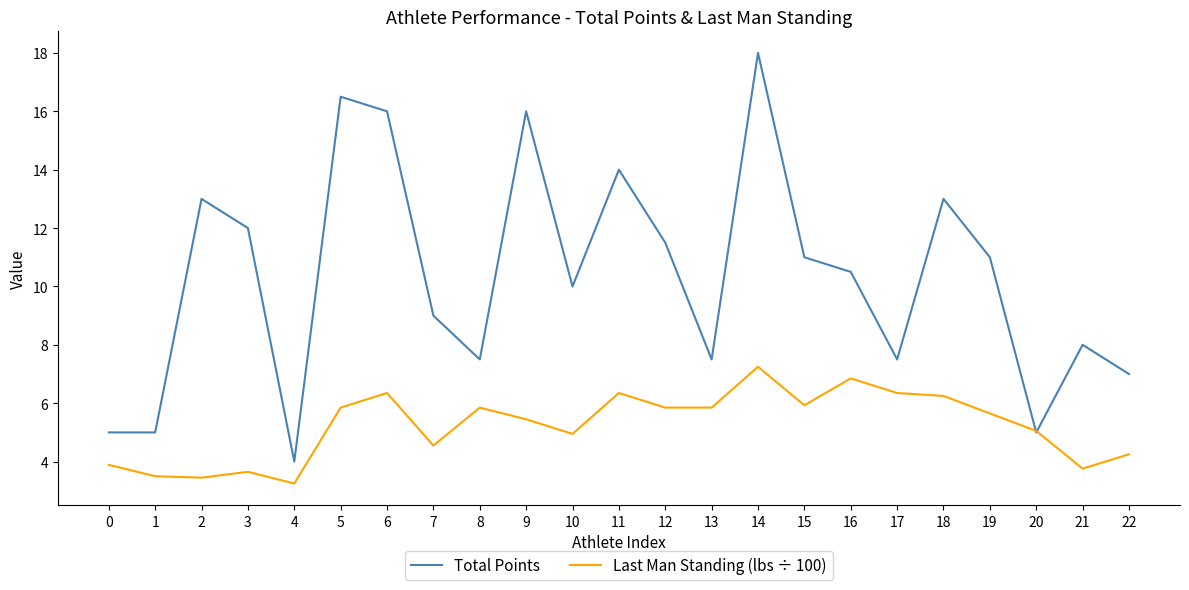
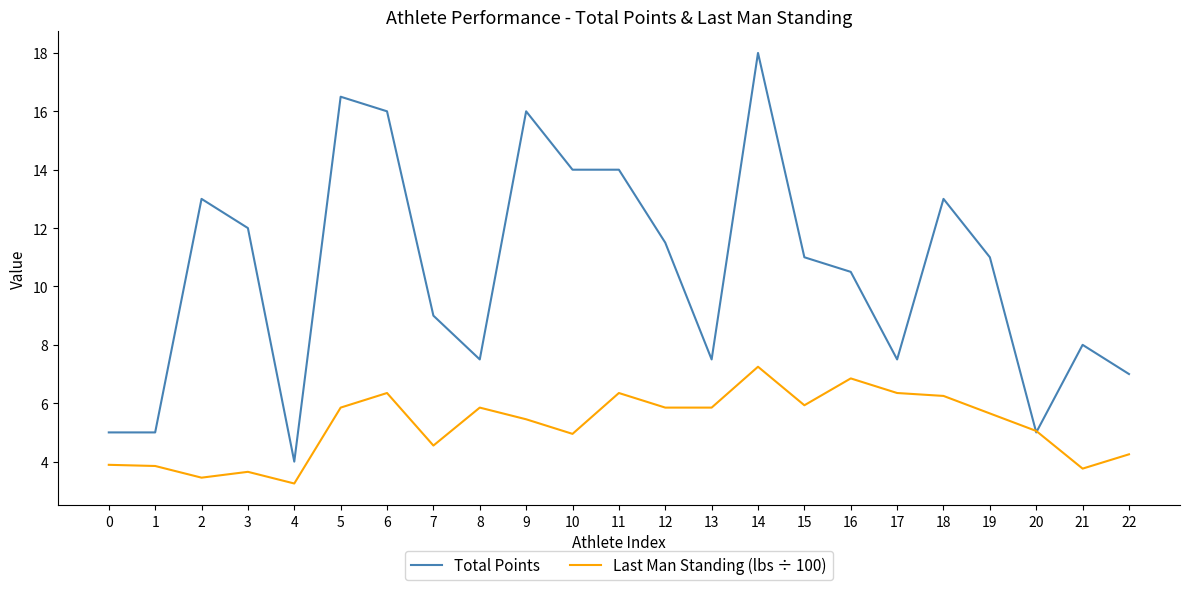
  {
    "Total Points": {
      "0": 5,
      "1": 5,
      "2": 13,
      "3": 12,
      "4": 4,
      "5": 16.5,
      "6": 16,
      "7": 9,
      "8": 7.5,
      "9": 16,
-     "10": 10,
+     "10": 14,
      "11": 14,
      "12": 11.5,
      "13": 7.5,
      "14": 18,
      "15": 11,
      "16": 10.5,
      "17": 7.5,
      "18": 13,
      "19": 11,
      "21": 8,
      "22": 7
    },
    "Last Man Standing (lbs ÷ 100)": {
      "0": 3.9,
-     "1": 3.5,
+     "1": 3.9,
      "2": 3.5,
      "3": 3.7,
      "4": 3.3,
      "5": 5.9,
      "6": 6.4,
      "7": 4.6,
      "8": 5.9,
      "9": 5.5,
      "10": 5.0,
      "11": 6.4,
      "12": 5.9,
      "13": 5.9,
      "14": 7.3,
      "15": 5.9,
      "16": 6.9,
      "17": 6.4,
      "18": 6.3,
      "19": 5.7,
      "21": 3.8,
      "22": 4.3
    }
  }
